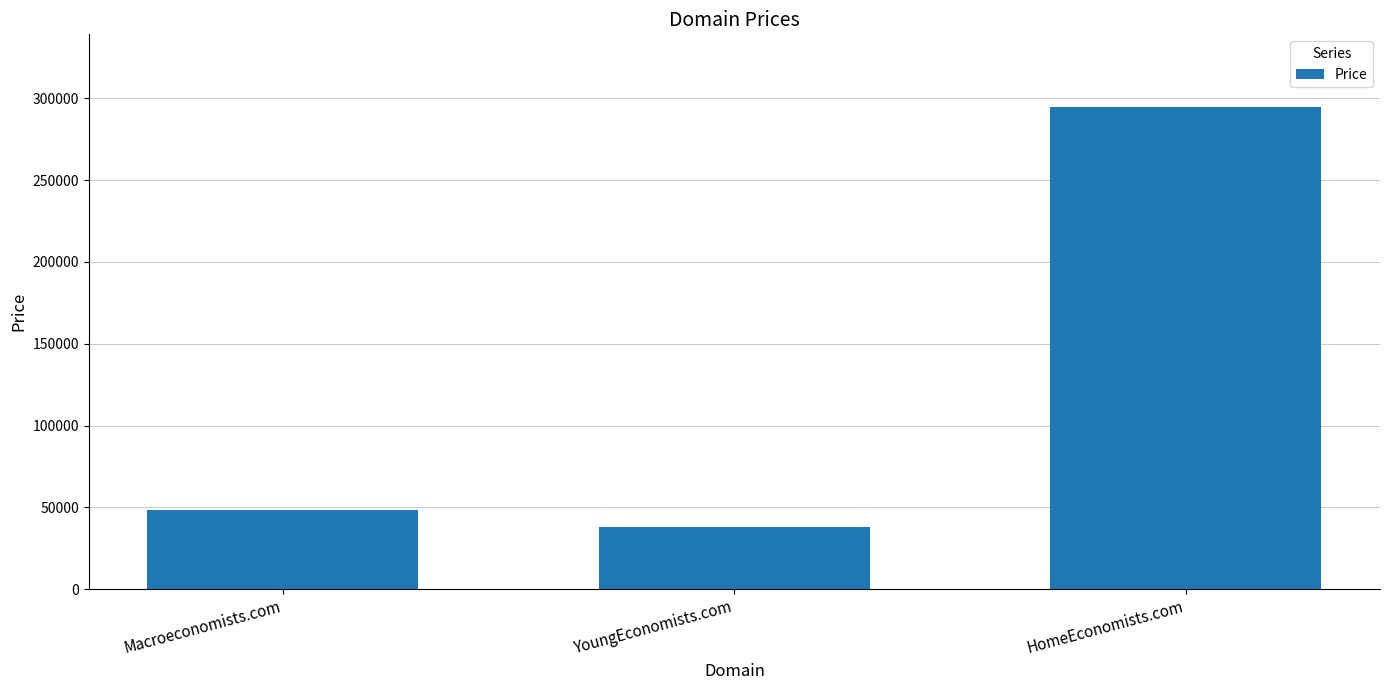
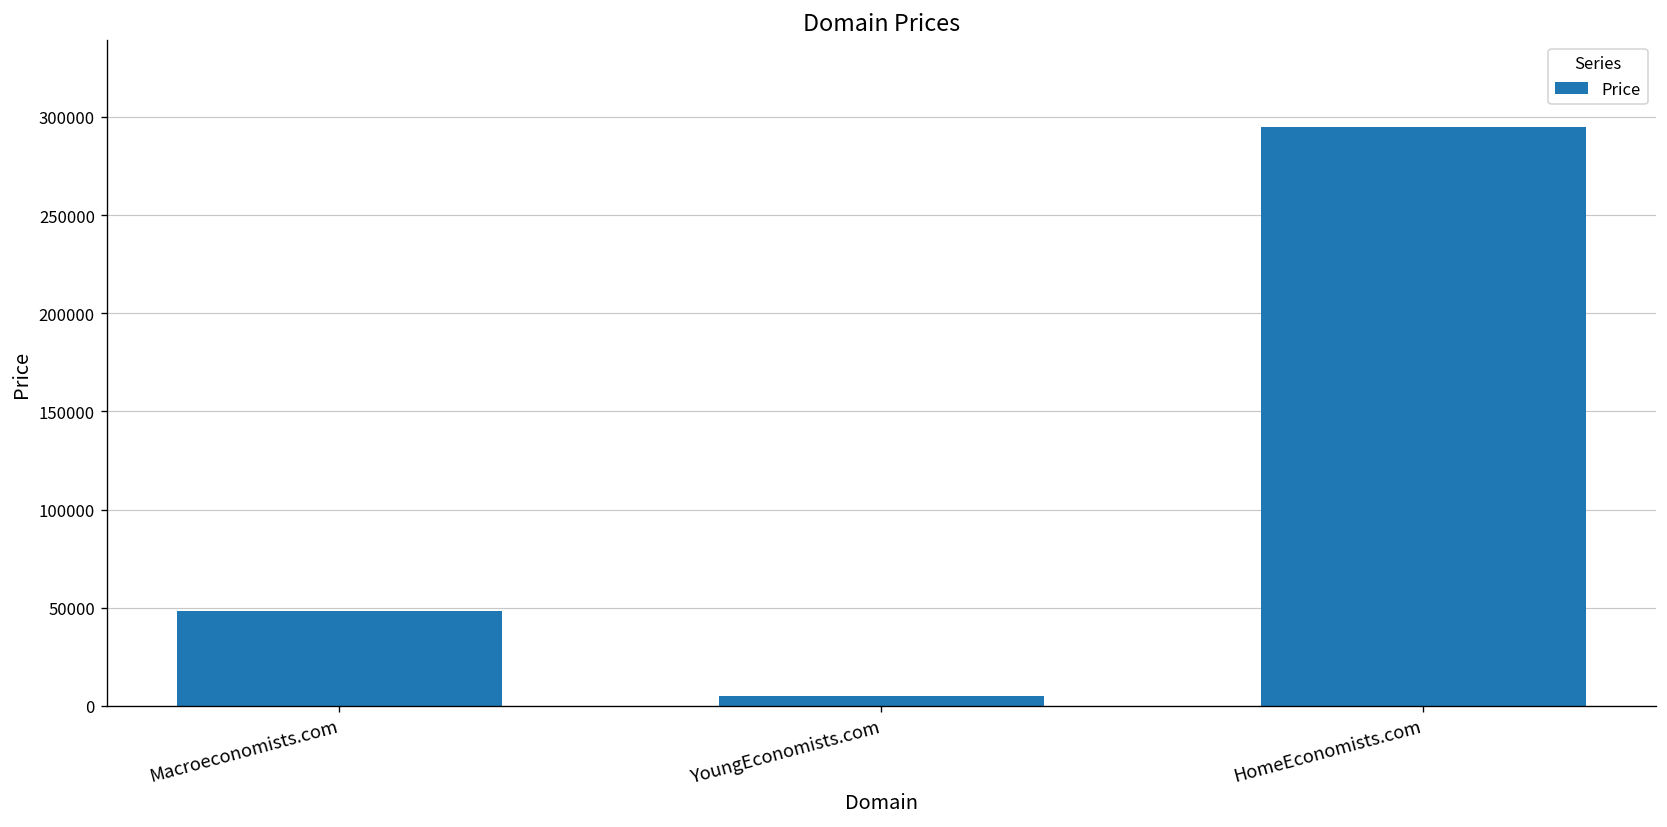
  {
    "Macroeconomists.com": 48000,
-   "YoungEconomists.com": 38000,
+   "YoungEconomists.com": 5000,
    "HomeEconomists.com": 295000
  }
